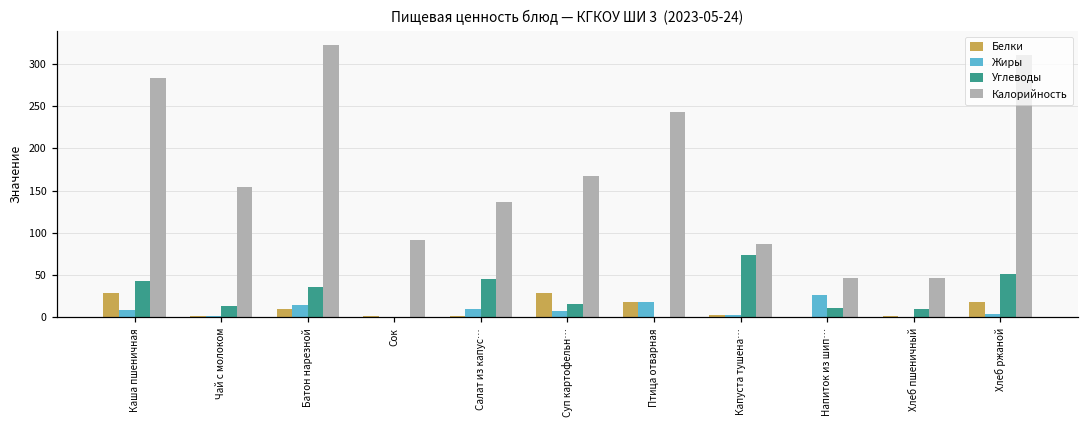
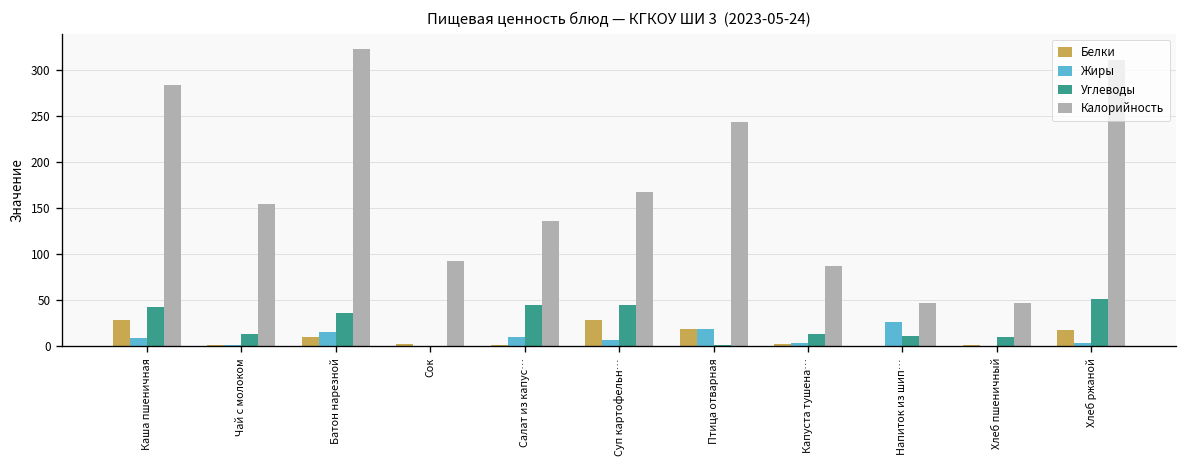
  {
    "Белки": {
      "Каша пшеничная": 30,
      "Батон нарезной": 10,
      "Суп картофельн…": 30,
      "Птица отварная": 20,
      "Хлеб ржаной": 20
    },
    "Жиры": {
      "Каша пшеничная": 10,
      "Батон нарезной": 20,
      "Салат из капус…": 10,
      "Суп картофельн…": 10,
      "Птица отварная": 20,
      "Напиток из шип…": 30,
      "Хлеб ржаной": 0
    },
    "Углеводы": {
      "Каша пшеничная": 40,
      "Чай с молоком": 10,
      "Батон нарезной": 40,
      "Салат из капус…": 50,
-     "Суп картофельн…": 20,
-     "Капуста тушена…": 70,
+     "Суп картофельн…": 40,
+     "Капуста тушена…": 10,
      "Напиток из шип…": 10,
      "Хлеб пшеничный": 10,
      "Хлеб ржаной": 50
    },
    "Калорийность": {
      "Каша пшеничная": 280,
      "Чай с молоком": 150,
      "Батон нарезной": 320,
      "Сок": 90,
      "Салат из капус…": 140,
      "Суп картофельн…": 170,
      "Птица отварная": 240,
      "Капуста тушена…": 90,
      "Напиток из шип…": 50,
      "Хлеб пшеничный": 50
    }
  }
